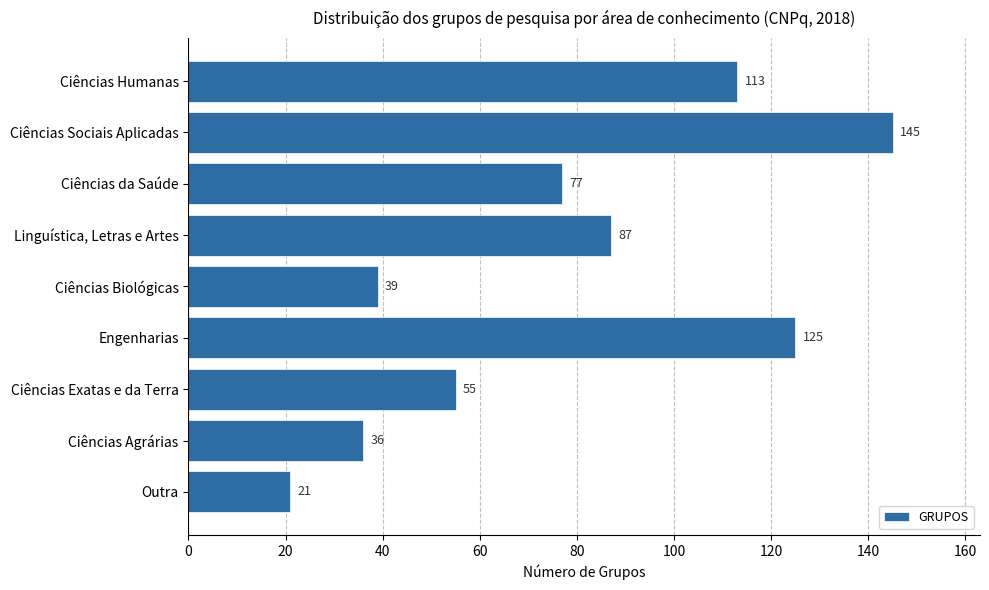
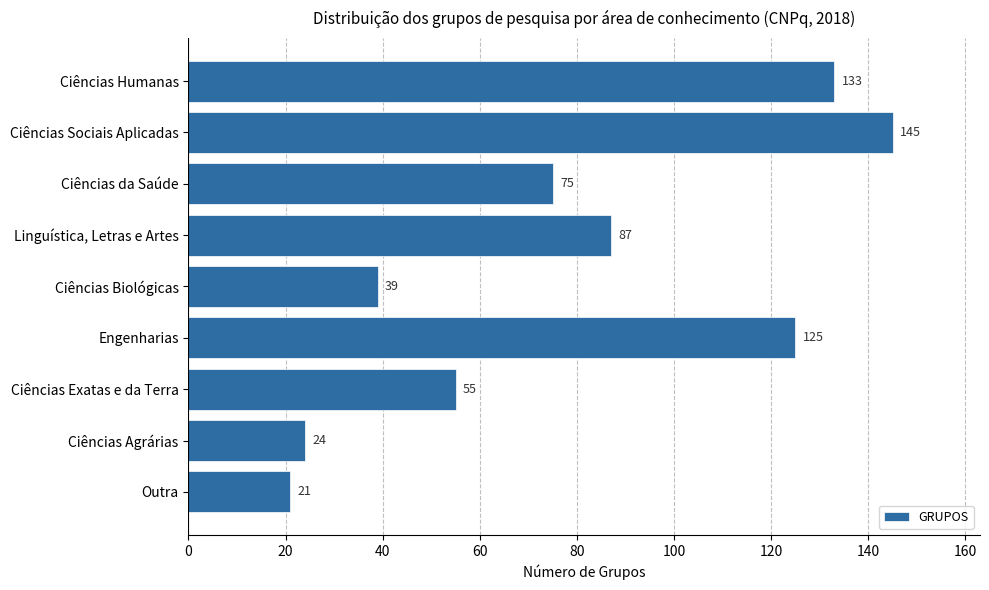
  {
-   "Ciências Humanas": 113,
+   "Ciências Humanas": 133,
    "Ciências Sociais Aplicadas": 145,
-   "Ciências da Saúde": 77,
+   "Ciências da Saúde": 75,
    "Linguística, Letras e Artes": 87,
    "Ciências Biológicas": 39,
    "Engenharias": 125,
    "Ciências Exatas e da Terra": 55,
-   "Ciências Agrárias": 36,
+   "Ciências Agrárias": 24,
    "Outra": 21
  }
